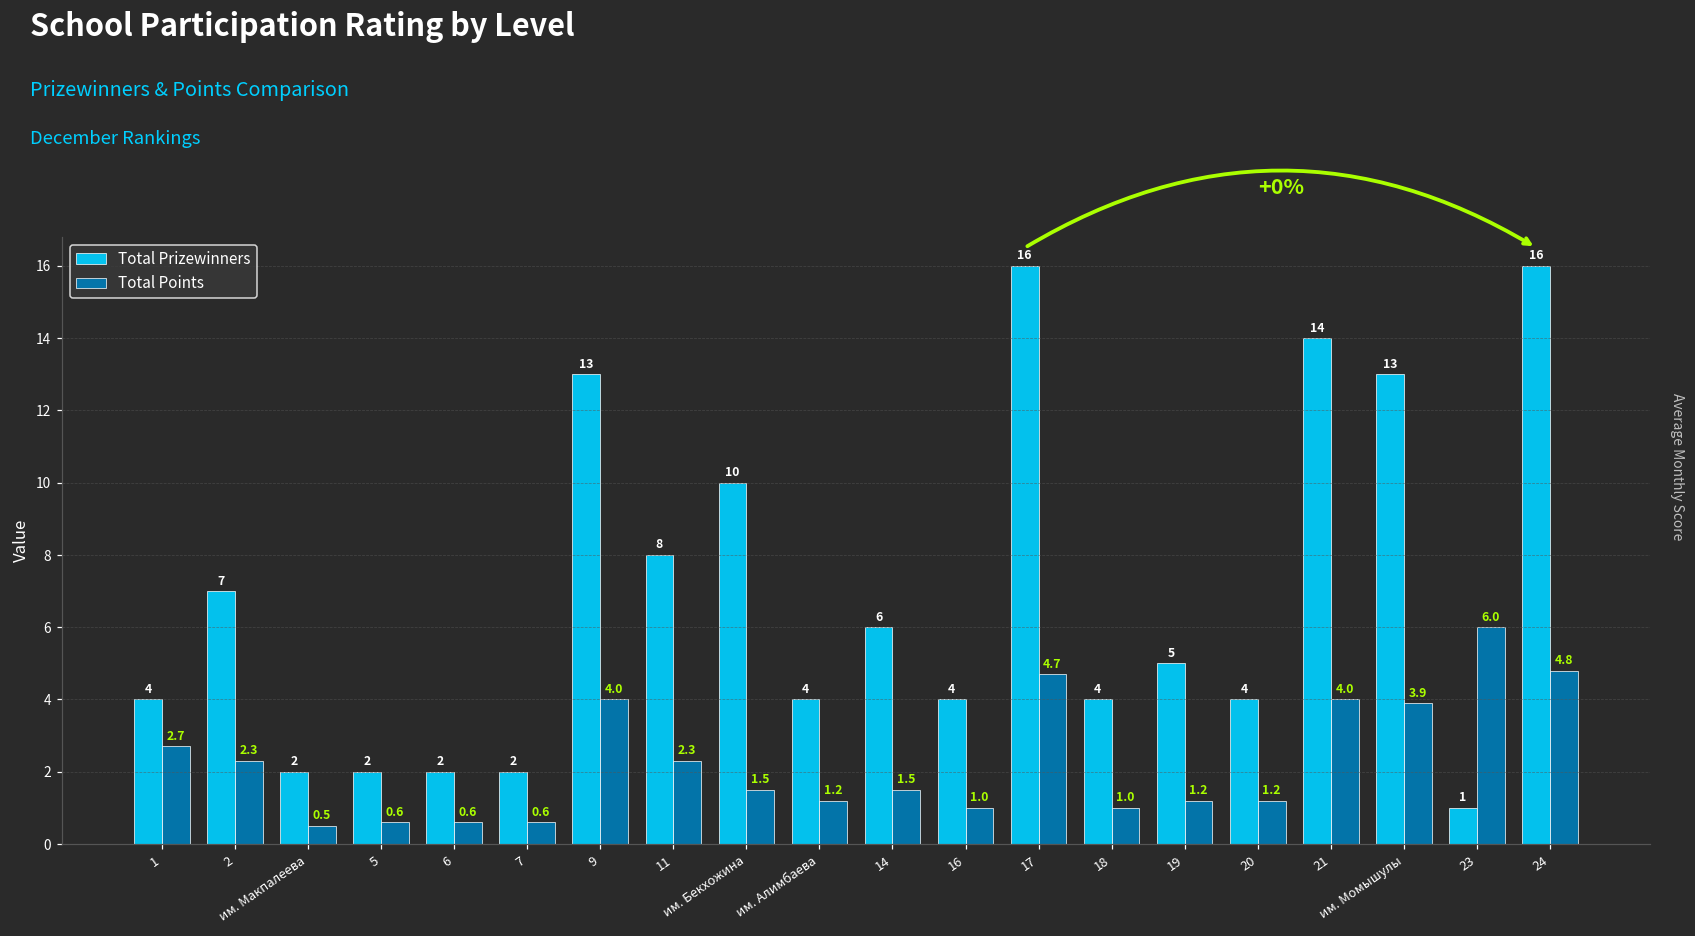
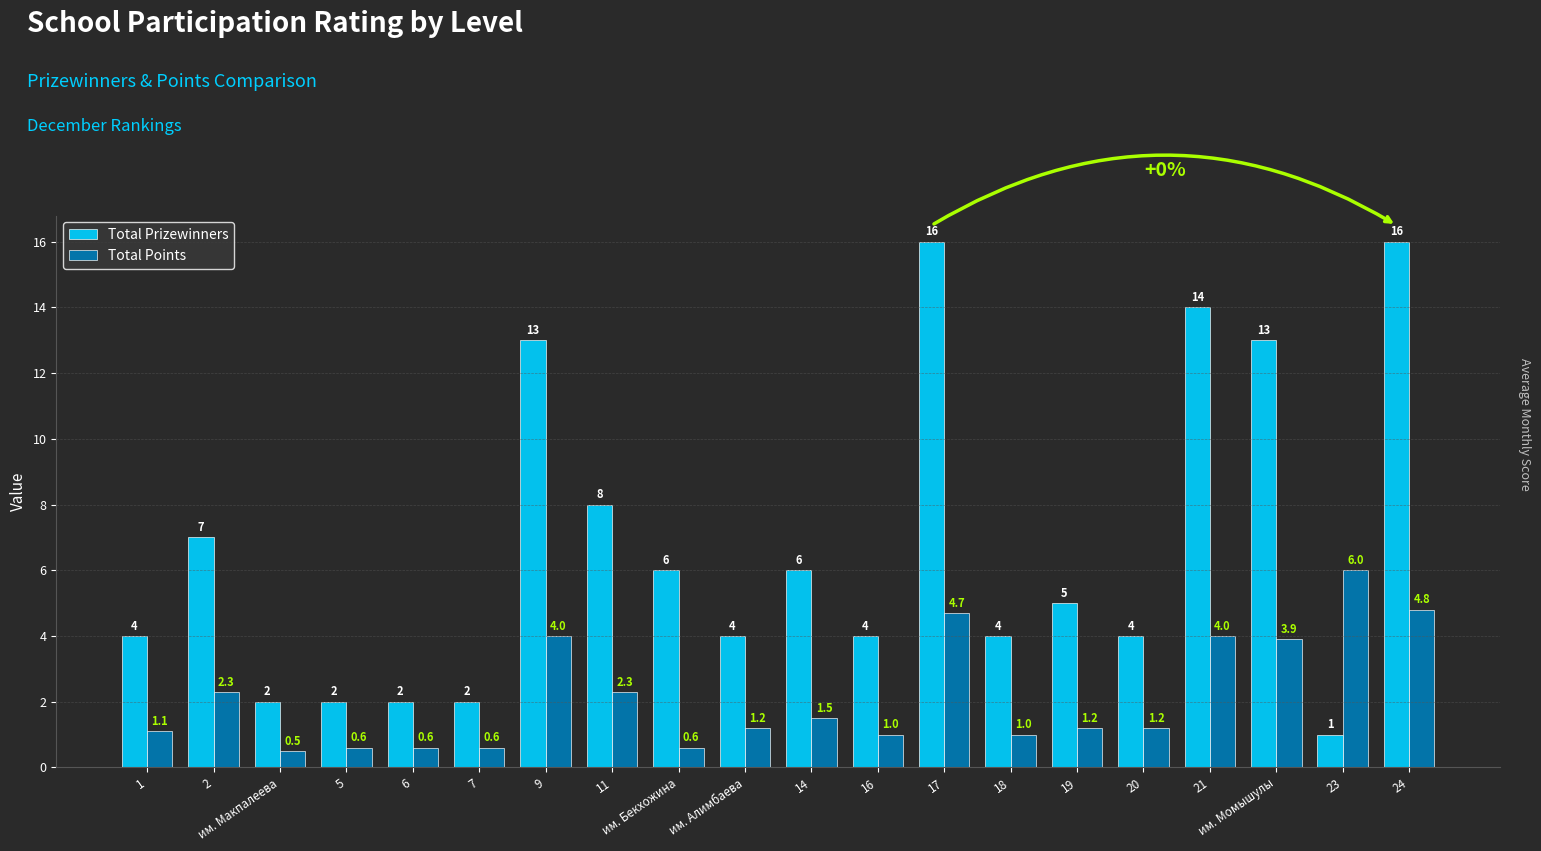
  {
    "Total Prizewinners": {
      "1": 4,
      "2": 7,
      "им. Макпалеева": 2,
      "5": 2,
      "6": 2,
      "7": 2,
      "9": 13,
      "11": 8,
-     "им. Бекхожина": 10,
+     "им. Бекхожина": 6,
      "им. Алимбаева": 4,
      "14": 6,
      "16": 4,
      "17": 16,
      "18": 4,
      "19": 5,
      "20": 4,
      "21": 14,
      "им. Момышулы": 13,
      "23": 1,
      "24": 16
    },
    "Total Points": {
-     "1": 2.7,
+     "1": 1.1,
      "2": 2.3,
      "им. Макпалеева": 0.5,
      "5": 0.6,
      "6": 0.6,
      "7": 0.6,
      "9": 4.0,
      "11": 2.3,
-     "им. Бекхожина": 1.5,
+     "им. Бекхожина": 0.6,
      "им. Алимбаева": 1.2,
      "14": 1.5,
      "16": 1.0,
      "17": 4.7,
      "18": 1.0,
      "19": 1.2,
      "20": 1.2,
      "21": 4.0,
      "им. Момышулы": 3.9,
      "23": 6.0,
      "24": 4.8
    }
  }
